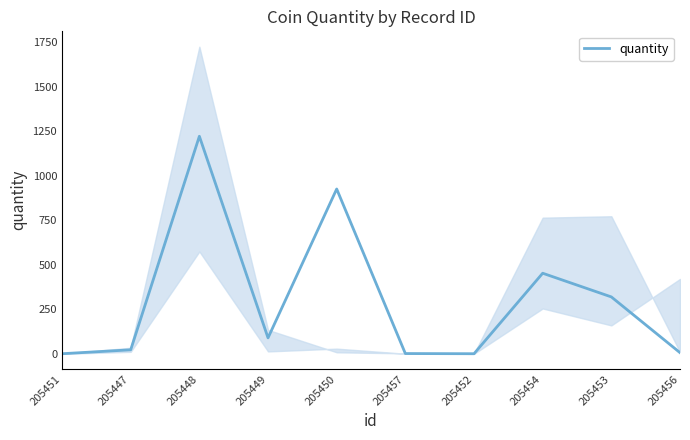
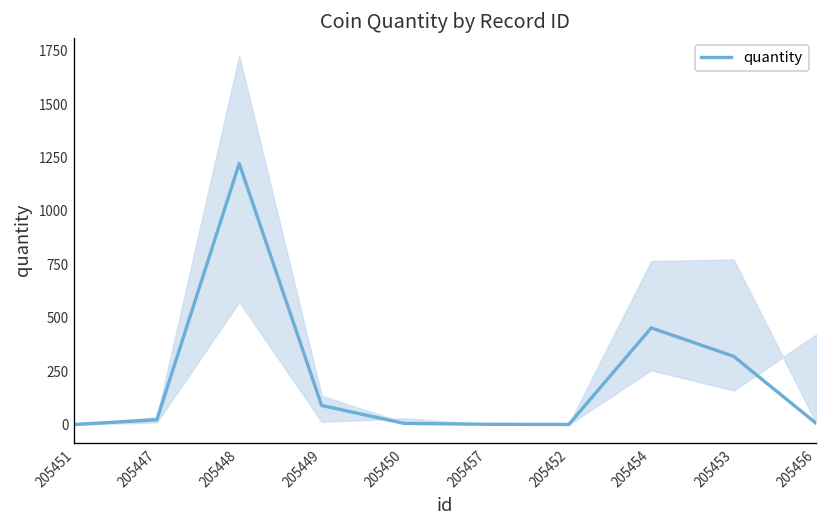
  {
    "quantity": {
      "205448": 1220,
      "205449": 90,
-     "205450": 930,
+     "205450": 10,
      "205454": 450,
      "205453": 320,
      "205456": 10
    }
  }
